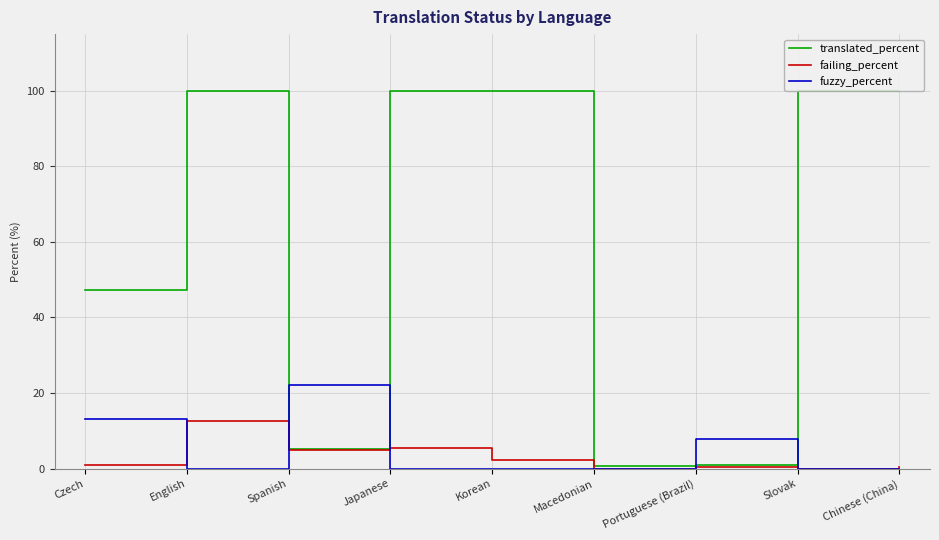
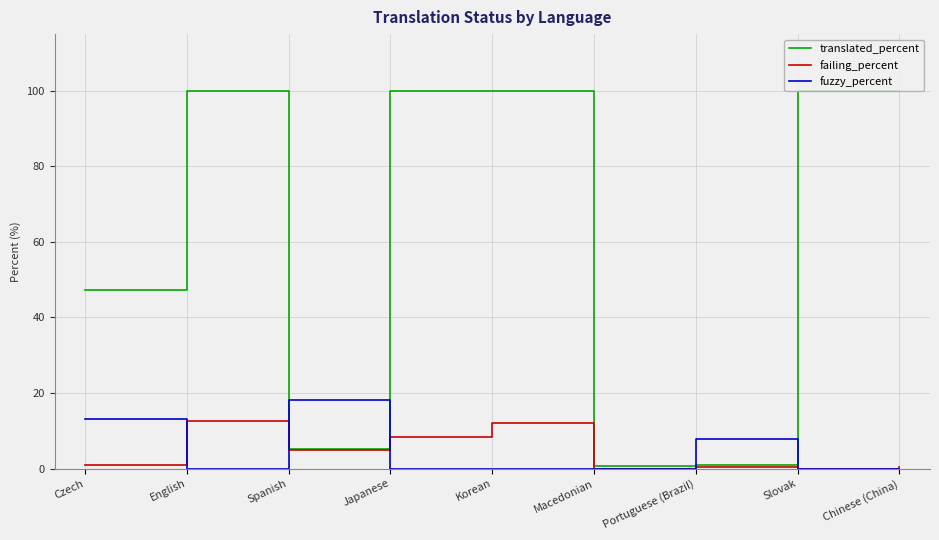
  {
    "translated_percent": {
      "Czech": 47,
      "English": 100,
      "Japanese": 100,
      "Korean": 100,
      "Macedonian": 1
    },
    "failing_percent": {
      "Czech": 1,
      "English": 13,
-     "Japanese": 6,
-     "Korean": 2
+     "Japanese": 8,
+     "Korean": 12
    },
    "fuzzy_percent": {
      "Czech": 13,
      "English": 0,
-     "Spanish": 22,
+     "Spanish": 18,
      "Japanese": 0,
      "Korean": 0,
      "Portuguese (Brazil)": 8
    }
  }
